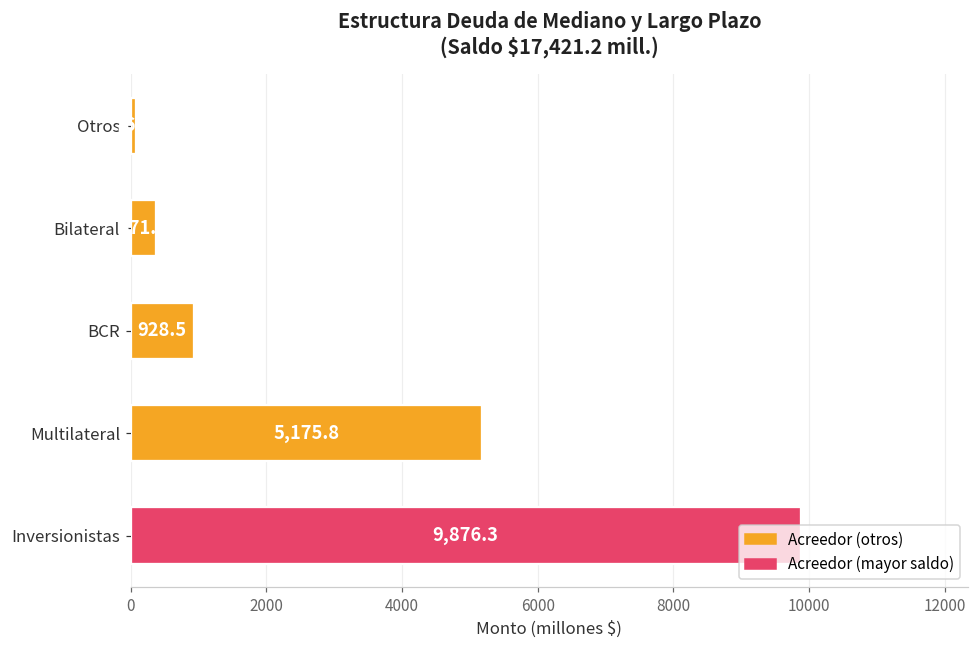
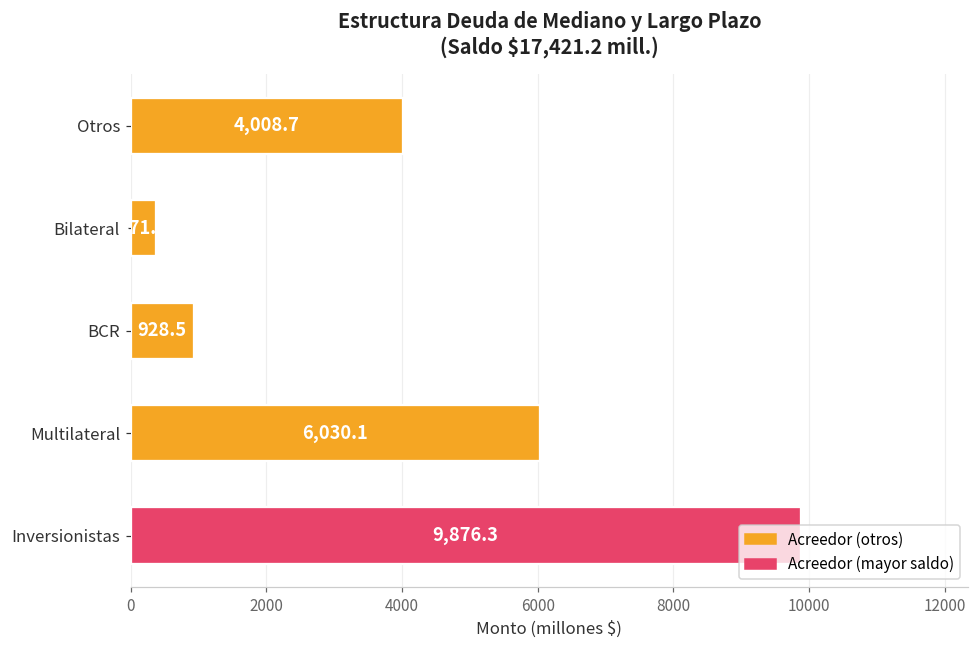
  {
-   "Otros": "100",
+   "Otros": "4000",
    "BCR": "928.5",
-   "Multilateral": "5,175.8"
+   "Multilateral": "6,030.1"
  }
